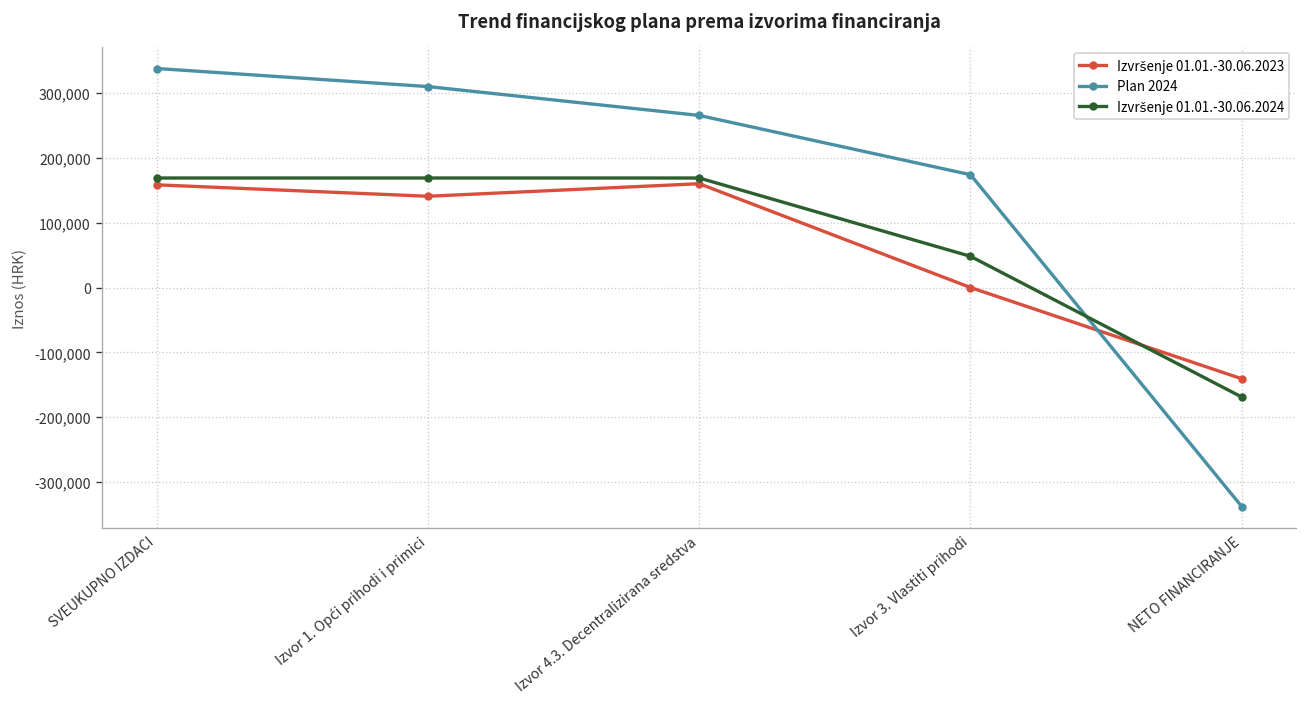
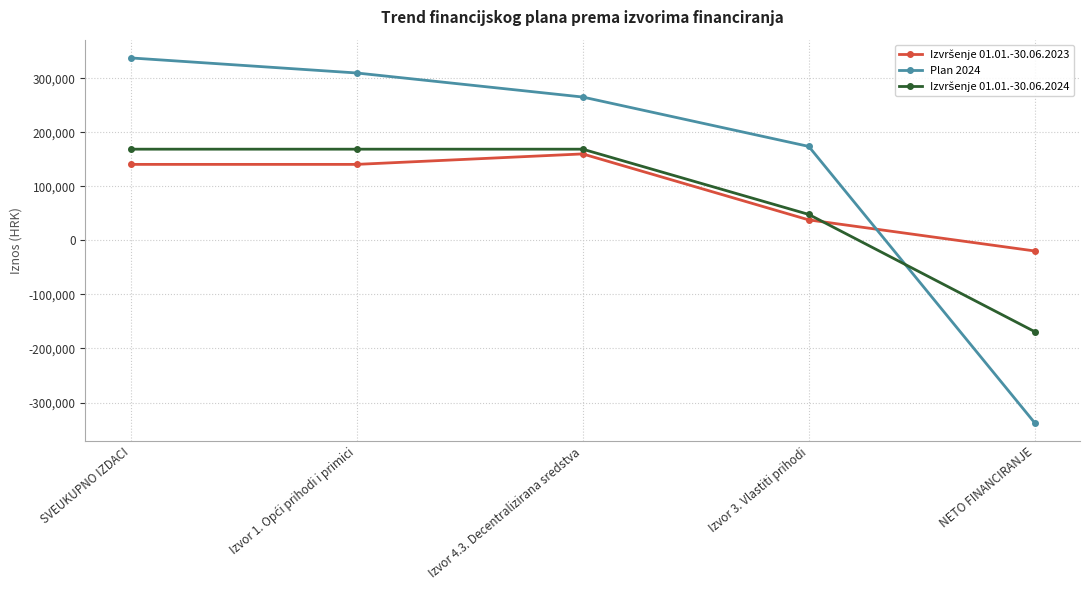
  {
    "Izvršenje 01.01.-30.06.2023": {
-     "SVEUKUPNO IZDACI": "160,000",
+     "SVEUKUPNO IZDACI": "140,000",
      "Izvor 1. Opći prihodi i primici": "140,000",
      "Izvor 4.3. Decentralizirana sredstva": "160,000",
-     "Izvor 3. Vlastiti prihodi": "0",
-     "NETO FINANCIRANJE": "-140,000"
+     "Izvor 3. Vlastiti prihodi": "40,000",
+     "NETO FINANCIRANJE": "-20,000"
    },
    "Plan 2024": {
      "SVEUKUPNO IZDACI": "340,000",
      "Izvor 1. Opći prihodi i primici": "310,000",
      "Izvor 4.3. Decentralizirana sredstva": "270,000",
      "Izvor 3. Vlastiti prihodi": "170,000",
      "NETO FINANCIRANJE": "-340,000"
    },
    "Izvršenje 01.01.-30.06.2024": {
      "SVEUKUPNO IZDACI": "170,000",
      "Izvor 1. Opći prihodi i primici": "170,000",
      "Izvor 4.3. Decentralizirana sredstva": "170,000",
      "Izvor 3. Vlastiti prihodi": "50,000",
      "NETO FINANCIRANJE": "-170,000"
    }
  }
